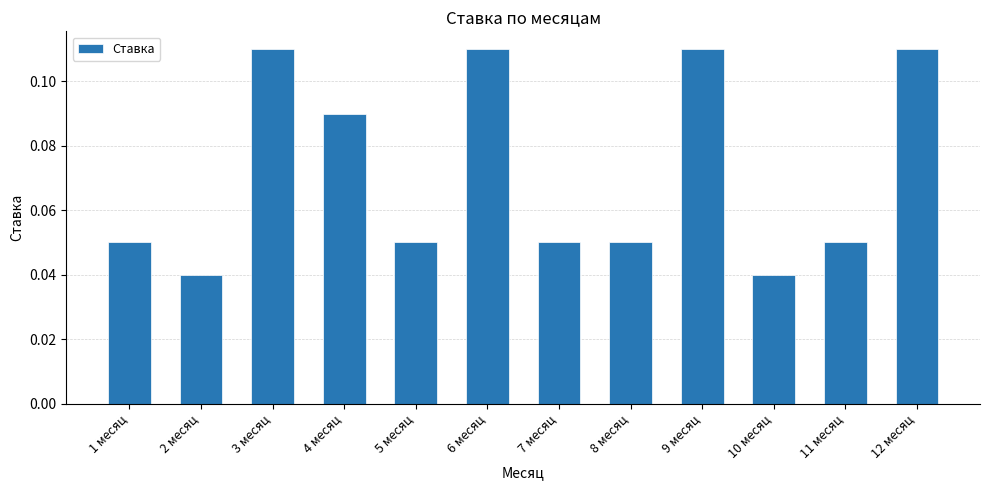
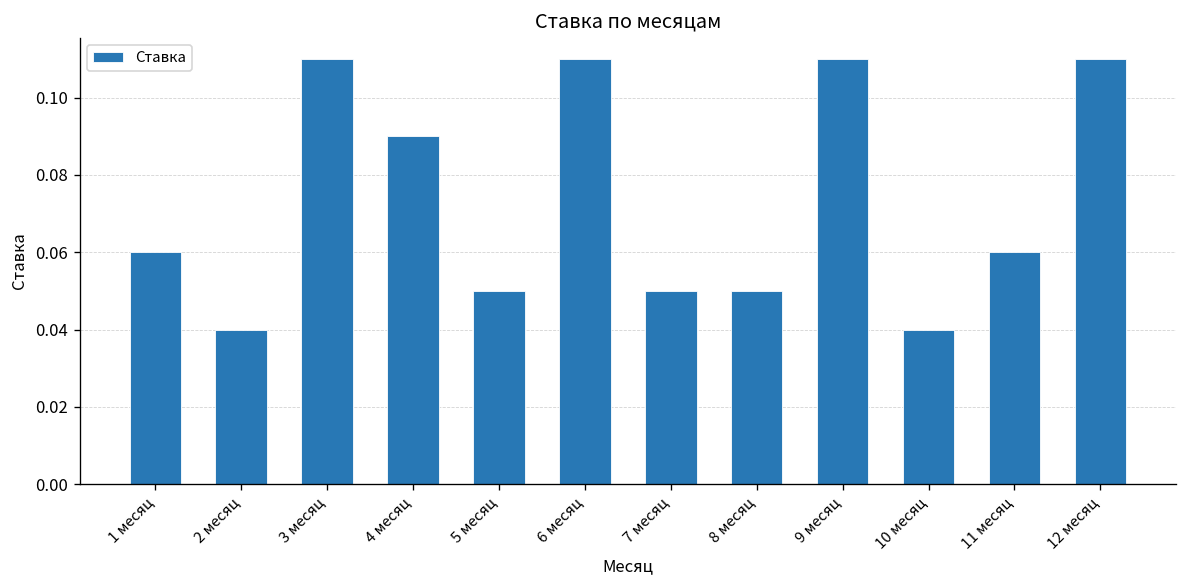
  {
-   "1 месяц": 0.05,
+   "1 месяц": 0.06,
    "2 месяц": 0.04,
    "3 месяц": 0.11,
    "4 месяц": 0.09,
    "5 месяц": 0.05,
    "6 месяц": 0.11,
    "7 месяц": 0.05,
    "8 месяц": 0.05,
    "9 месяц": 0.11,
    "10 месяц": 0.04,
-   "11 месяц": 0.05,
+   "11 месяц": 0.06,
    "12 месяц": 0.11
  }
